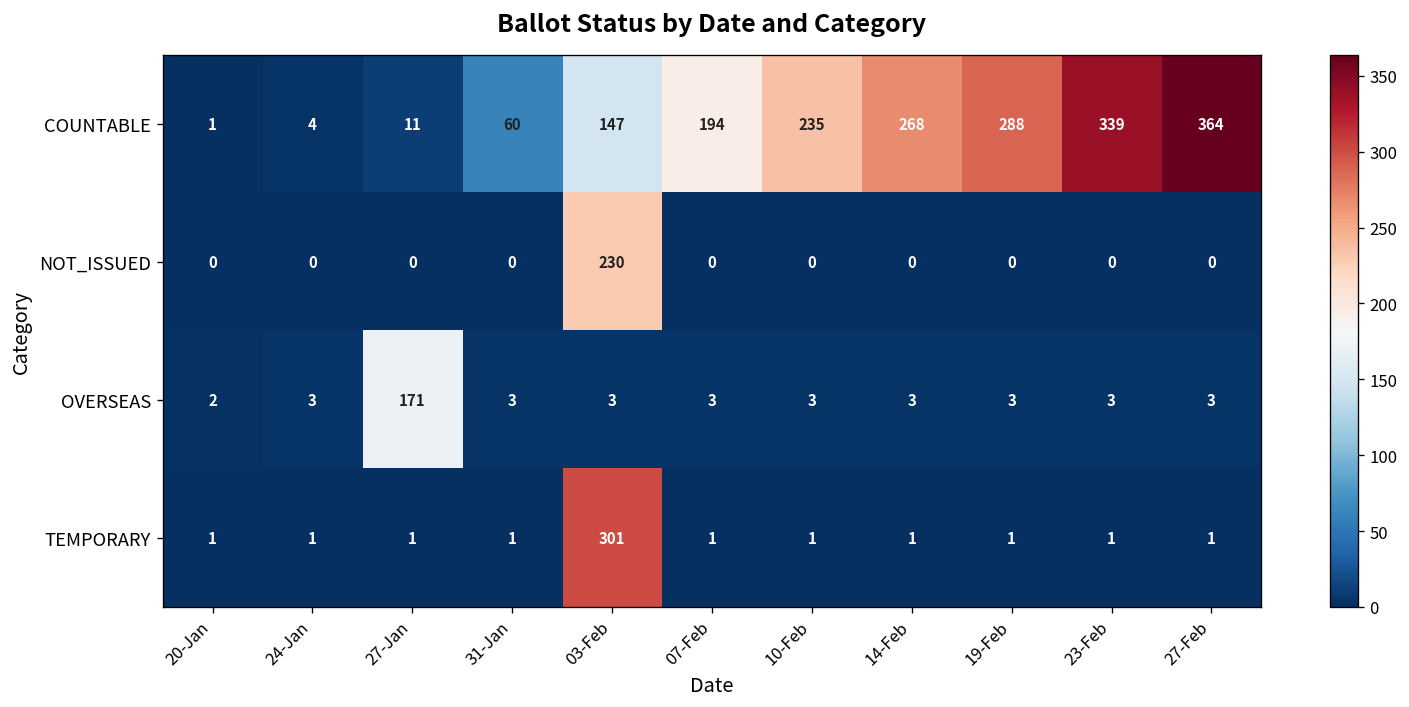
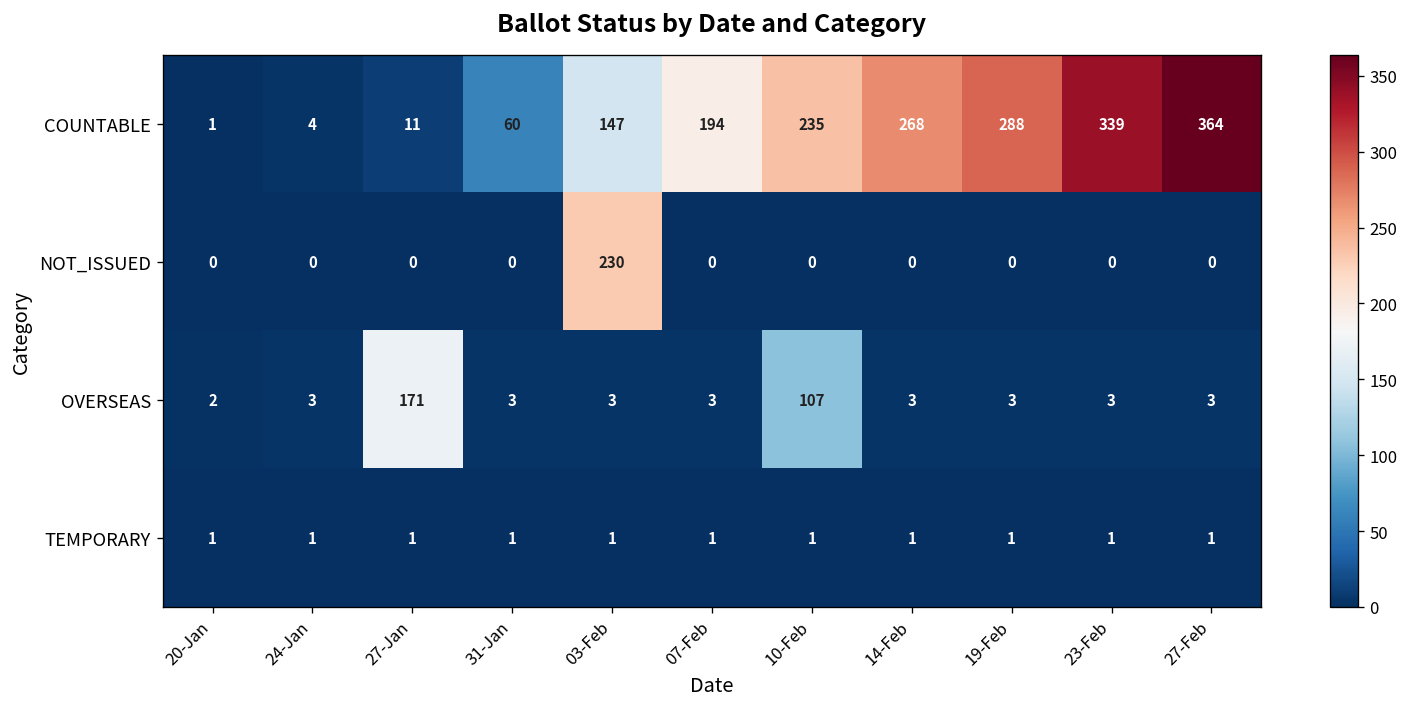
  {
    "COUNTABLE": {
      "20-Jan": 1,
      "24-Jan": 4,
      "27-Jan": 11,
      "31-Jan": 60,
      "03-Feb": 147,
      "07-Feb": 194,
      "10-Feb": 235,
      "14-Feb": 268,
      "19-Feb": 288,
      "23-Feb": 339,
      "27-Feb": 364
    },
    "NOT_ISSUED": {
      "20-Jan": 0,
      "24-Jan": 0,
      "27-Jan": 0,
      "31-Jan": 0,
      "03-Feb": 230,
      "07-Feb": 0,
      "10-Feb": 0,
      "14-Feb": 0,
      "19-Feb": 0,
      "23-Feb": 0,
      "27-Feb": 0
    },
    "OVERSEAS": {
      "20-Jan": 2,
      "24-Jan": 3,
      "27-Jan": 171,
      "31-Jan": 3,
      "03-Feb": 3,
      "07-Feb": 3,
-     "10-Feb": 3,
+     "10-Feb": 107,
      "14-Feb": 3,
      "19-Feb": 3,
      "23-Feb": 3,
      "27-Feb": 3
    },
    "TEMPORARY": {
      "20-Jan": 1,
      "24-Jan": 1,
      "27-Jan": 1,
      "31-Jan": 1,
-     "03-Feb": 301,
+     "03-Feb": 1,
      "07-Feb": 1,
      "10-Feb": 1,
      "14-Feb": 1,
      "19-Feb": 1,
      "23-Feb": 1,
      "27-Feb": 1
    }
  }
